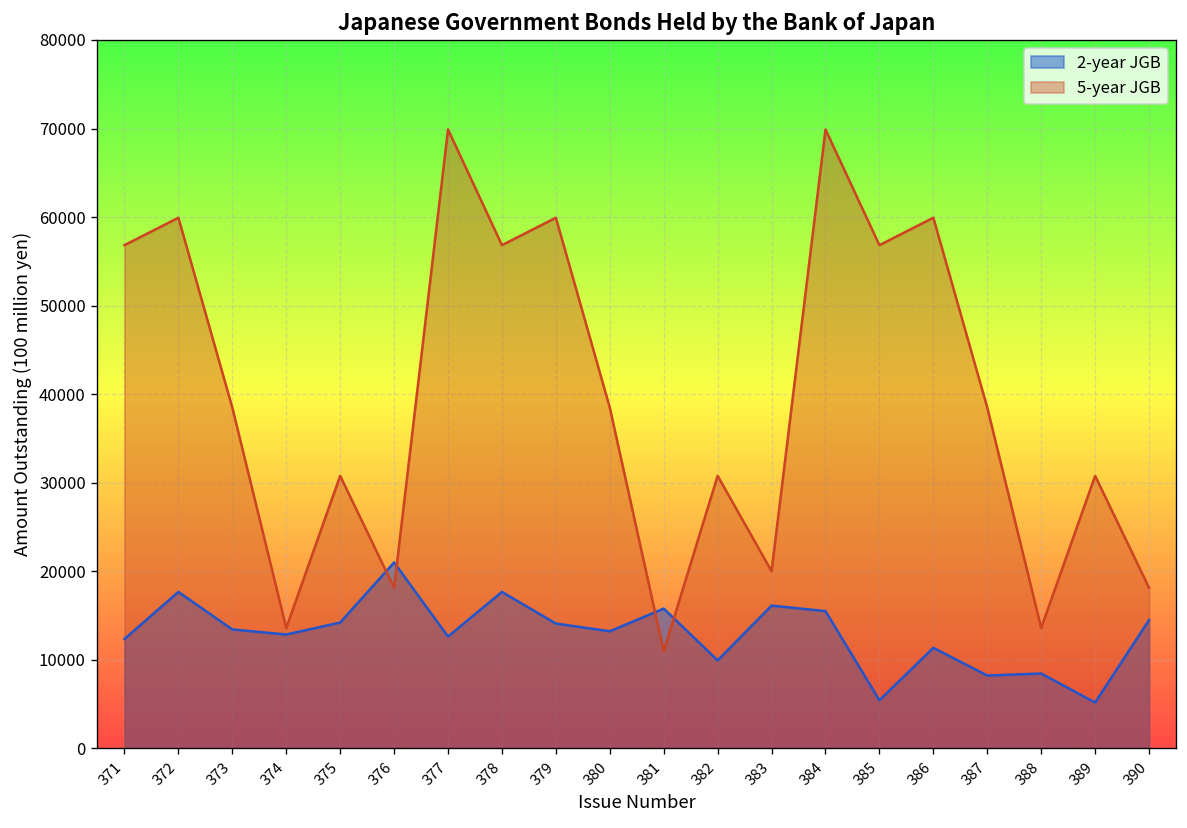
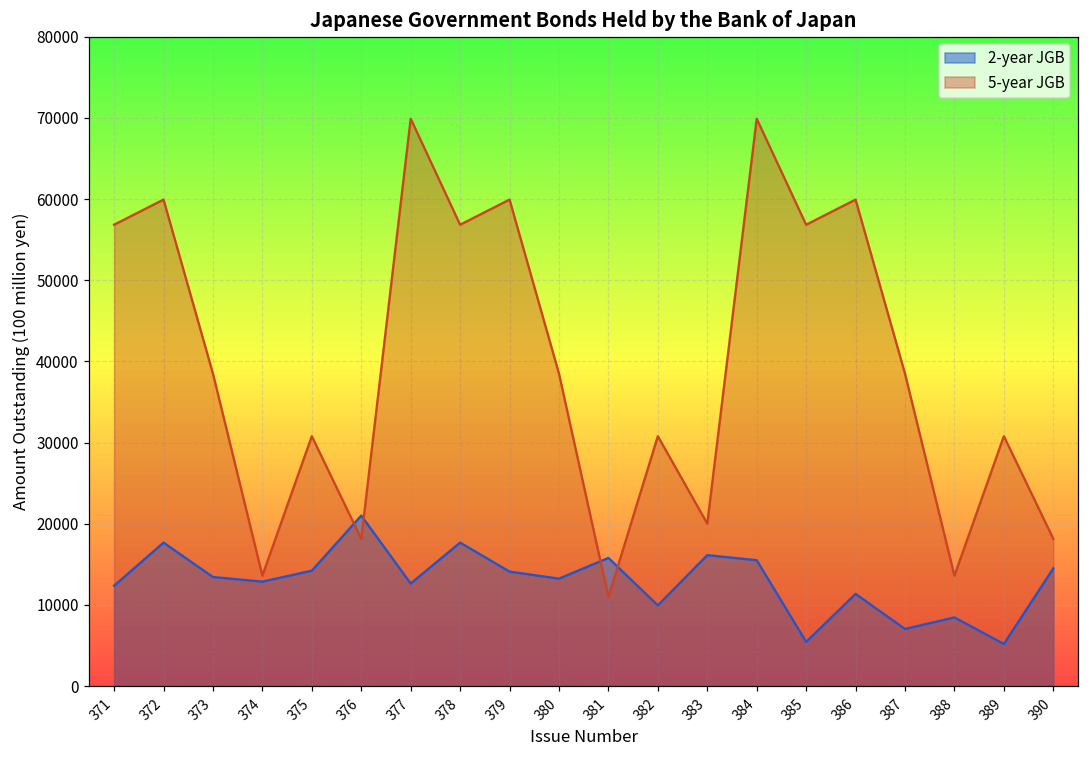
  {
    "2-year JGB": {
      "371": 12000,
      "372": 18000,
      "373": 13000,
      "374": 13000,
      "375": 14000,
      "376": 21000,
      "377": 13000,
      "378": 18000,
      "379": 14000,
      "380": 13000,
      "381": 16000,
      "382": 10000,
      "383": 16000,
      "384": 16000,
      "385": 5000,
      "386": 11000,
-     "387": 8000,
+     "387": 7000,
      "388": 8000,
      "389": 5000,
      "390": 14000
    },
    "5-year JGB": {
      "371": 57000,
      "372": 60000,
      "373": 38000,
      "374": 14000,
      "375": 31000,
      "376": 18000,
      "377": 70000,
      "378": 57000,
      "379": 60000,
      "380": 38000,
      "381": 11000,
      "382": 31000,
      "383": 20000,
      "384": 70000,
      "385": 57000,
      "386": 60000,
      "387": 38000,
      "388": 14000,
      "389": 31000,
      "390": 18000
    }
  }
